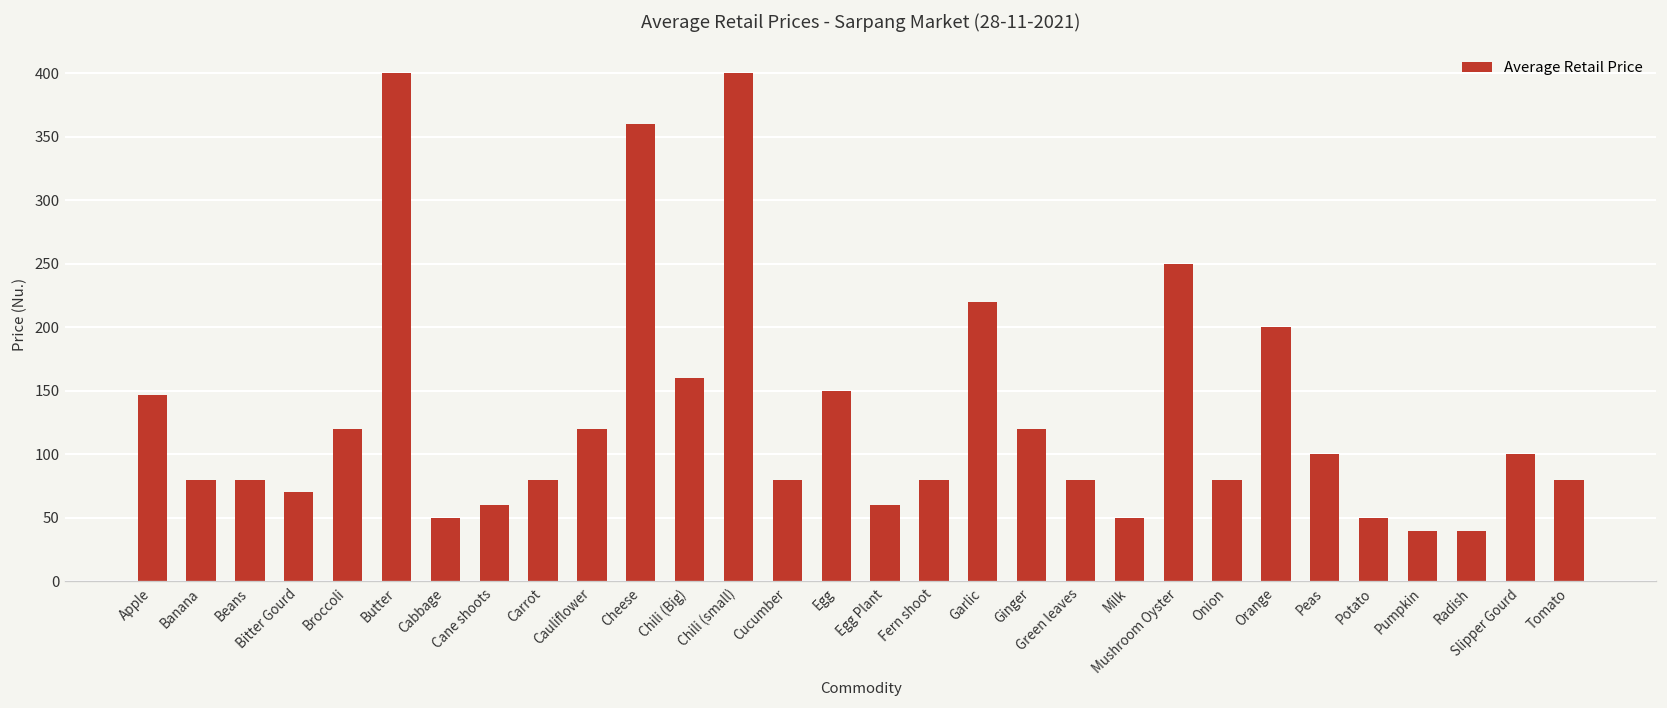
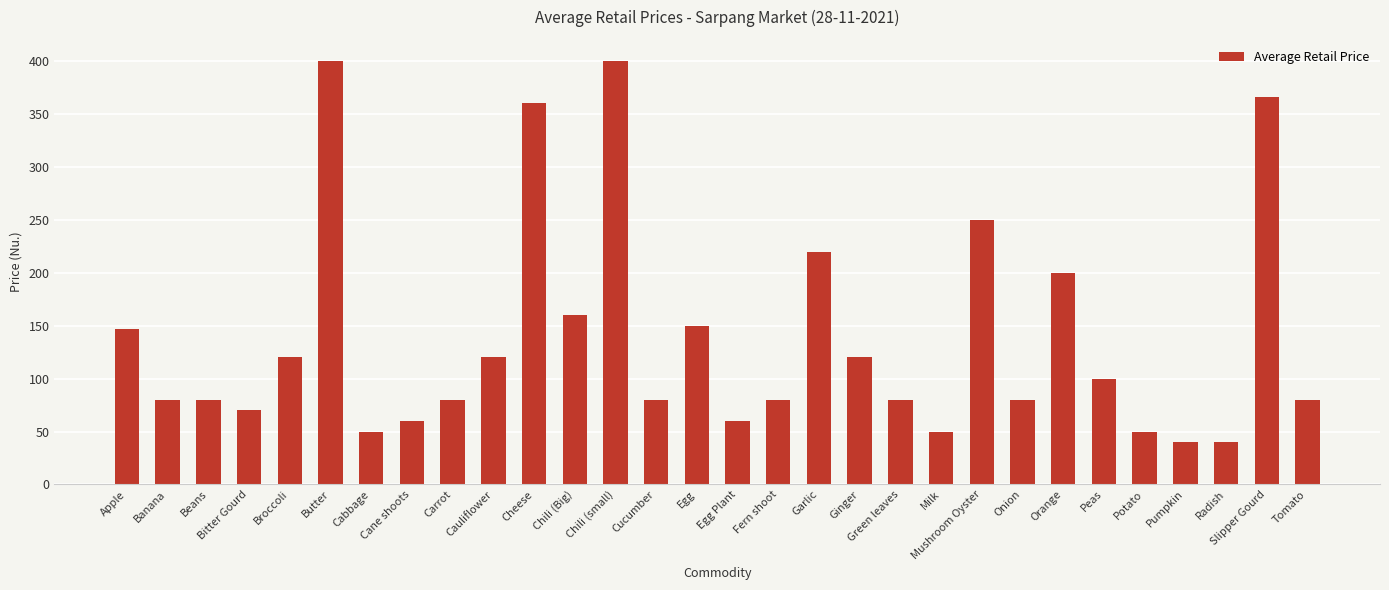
  {
    "Apple": 147,
    "Banana": 80,
    "Beans": 80,
    "Bitter Gourd": 70,
    "Broccoli": 120,
    "Butter": 400,
    "Cabbage": 50,
    "Cane shoots": 60,
    "Carrot": 80,
    "Cauliflower": 120,
    "Cheese": 360,
    "Chili (Big)": 160,
    "Chili (small)": 400,
    "Cucumber": 80,
    "Egg": 150,
    "Egg Plant": 60,
    "Fern shoot": 80,
    "Garlic": 220,
    "Ginger": 120,
    "Green leaves": 80,
    "Milk": 50,
    "Mushroom Oyster": 250,
    "Onion": 80,
    "Orange": 200,
    "Peas": 100,
    "Potato": 50,
    "Pumpkin": 40,
    "Radish": 40,
-   "Slipper Gourd": 100,
+   "Slipper Gourd": 366,
    "Tomato": 80
  }
